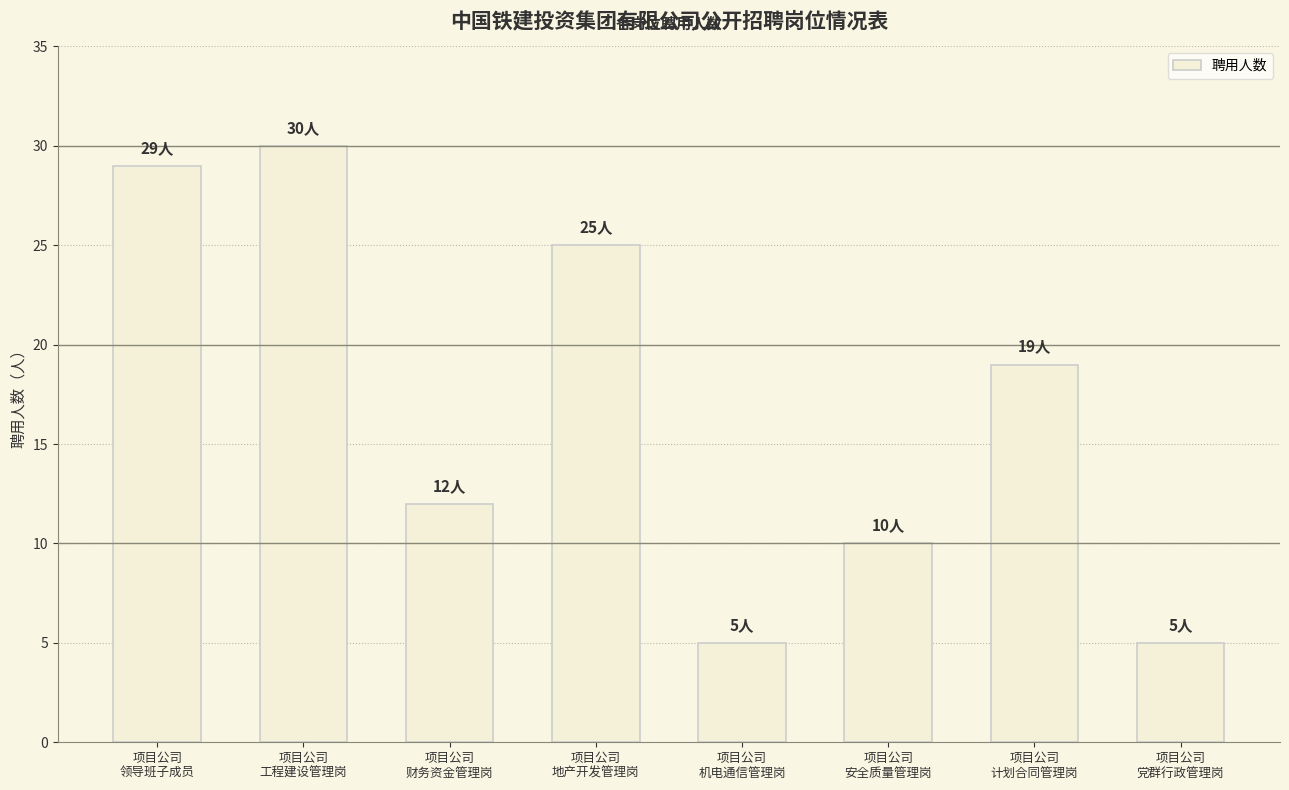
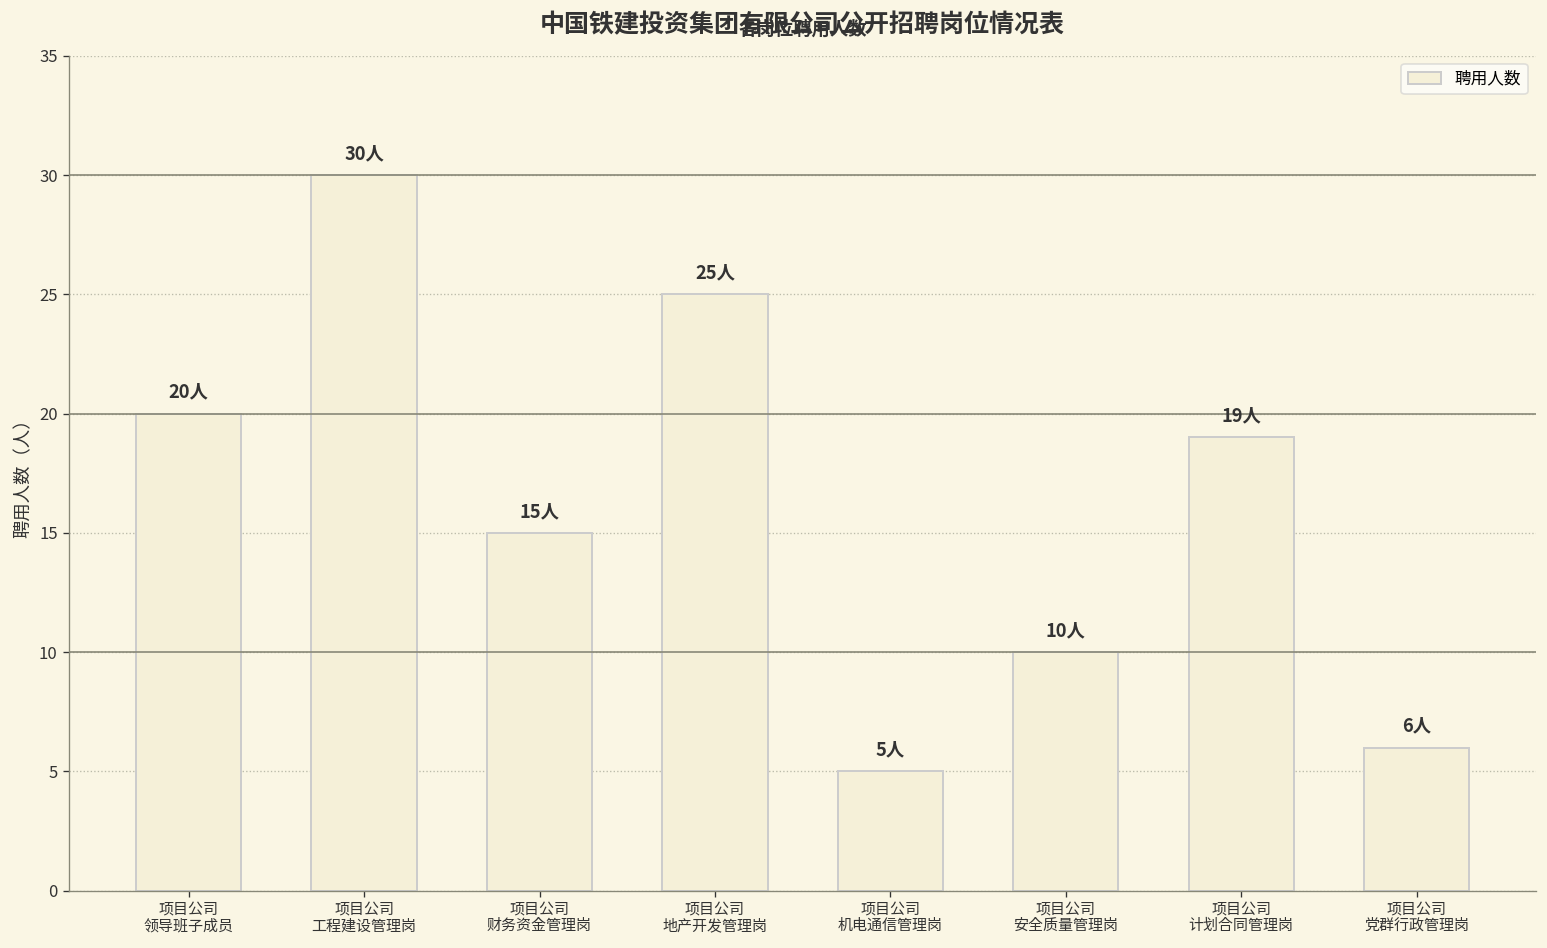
  {
-   "项目公司 领导班子成员": "29人",
+   "项目公司 领导班子成员": "20人",
    "项目公司 工程建设管理岗": "30人",
-   "项目公司 财务资金管理岗": "12人",
+   "项目公司 财务资金管理岗": "15人",
    "项目公司 地产开发管理岗": "25人",
    "项目公司 机电通信管理岗": "5人",
    "项目公司 安全质量管理岗": "10人",
    "项目公司 计划合同管理岗": "19人",
-   "项目公司 党群行政管理岗": "5人"
+   "项目公司 党群行政管理岗": "6人"
  }
